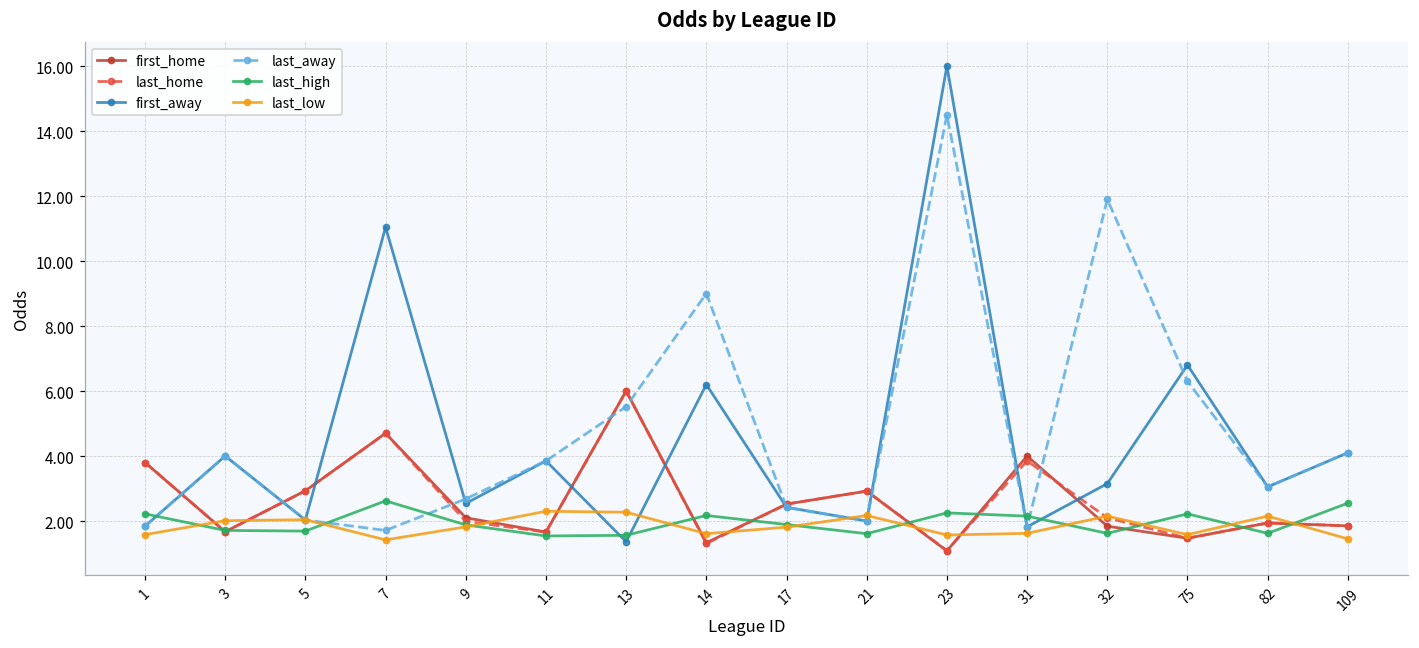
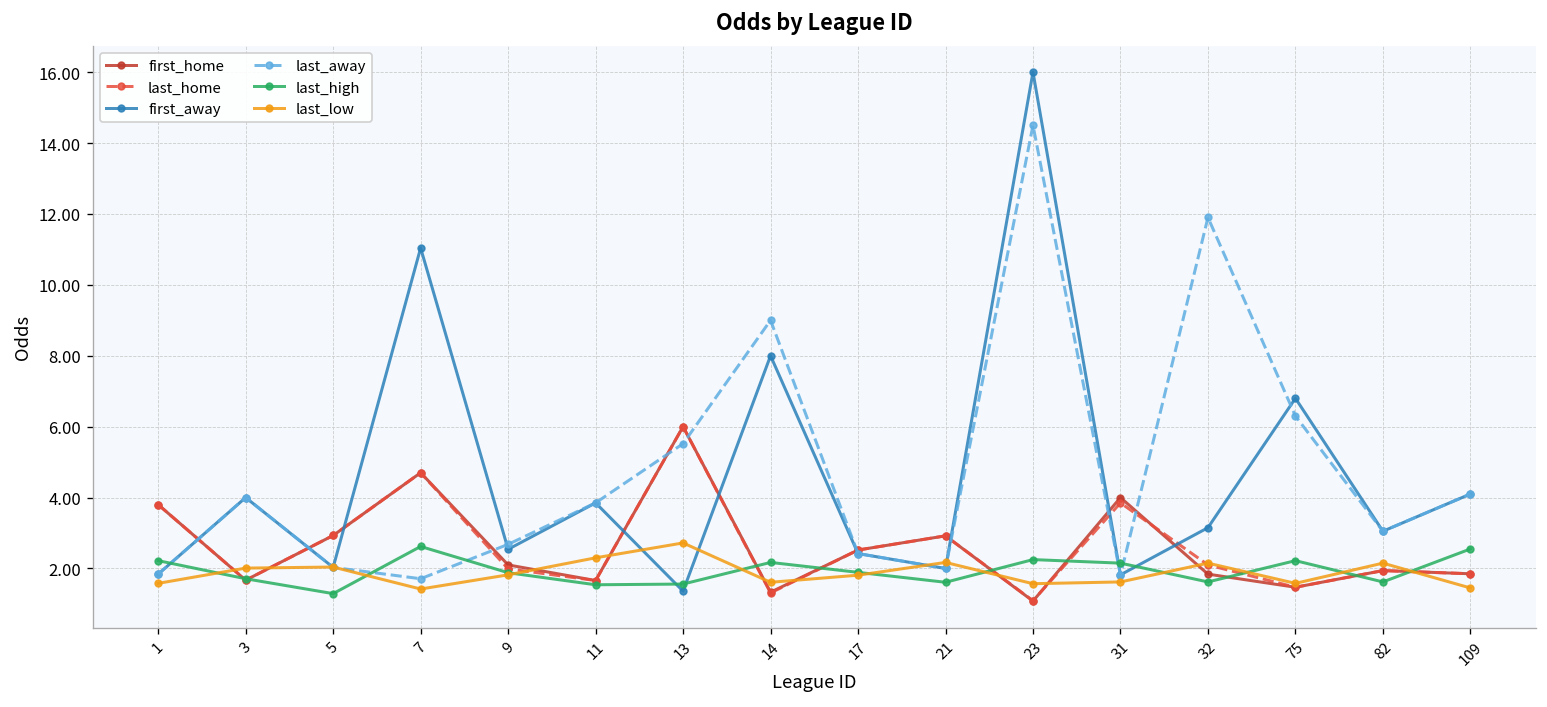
  {
    "first_away": {
      "7": 11.0,
      "9": 2.5,
      "13": 1.4,
-     "14": 6.2,
+     "14": 8.0,
      "23": 16.0,
      "32": 3.2,
      "75": 6.8
    },
    "last_away": {
      "7": 1.7,
      "9": 2.7,
      "13": 5.5,
      "14": 9.0,
      "23": 14.5,
      "32": 11.9,
      "75": 6.3
    },
    "last_high": {
      "1": 2.2,
-     "5": 1.7,
+     "5": 1.3,
      "7": 2.6,
      "11": 1.5,
      "13": 1.6,
      "14": 2.2,
      "21": 1.6,
      "23": 2.3,
      "31": 2.2,
      "32": 1.6,
      "75": 2.2,
      "82": 1.6,
      "109": 2.6
    },
    "last_low": {
      "1": 1.6,
      "3": 2.0,
      "7": 1.4,
      "11": 2.3,
-     "13": 2.3,
+     "13": 2.7,
      "14": 1.6,
      "21": 2.2,
      "23": 1.6,
      "31": 1.6,
      "75": 1.6,
      "82": 2.2,
      "109": 1.5
    }
  }
